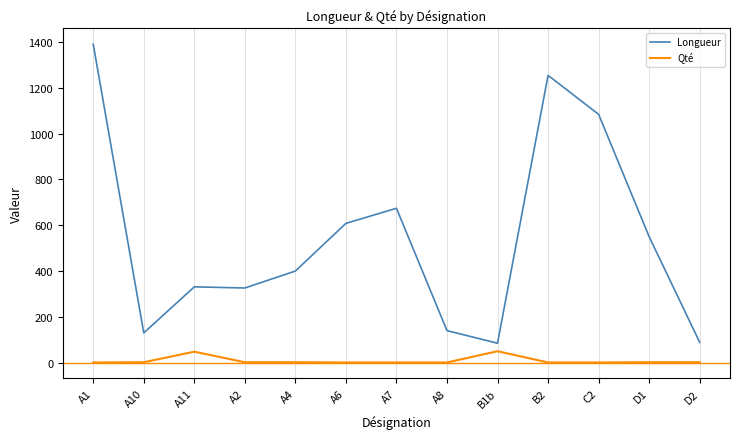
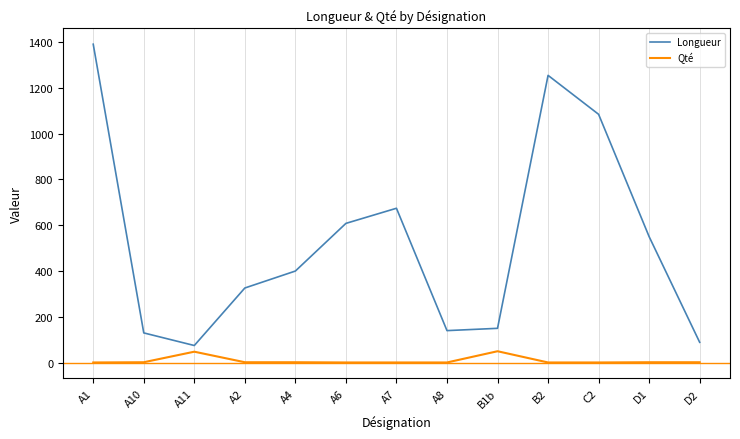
  {
    "Longueur": {
      "A1": 1390,
      "A10": 130,
-     "A11": 330,
+     "A11": 80,
      "A2": 330,
      "A4": 400,
      "A6": 610,
      "A7": 670,
      "A8": 140,
-     "B1b": 90,
+     "B1b": 150,
      "B2": 1250,
      "C2": 1080,
      "D1": 550,
      "D2": 90
    },
    "Qté": {
      "A1": 0,
      "A10": 0,
      "A11": 50,
      "A2": 0,
      "A4": 0,
      "A6": 0,
      "A7": 0,
      "A8": 0,
      "B1b": 50,
      "B2": 0,
      "C2": 0,
      "D1": 0,
      "D2": 0
    }
  }
